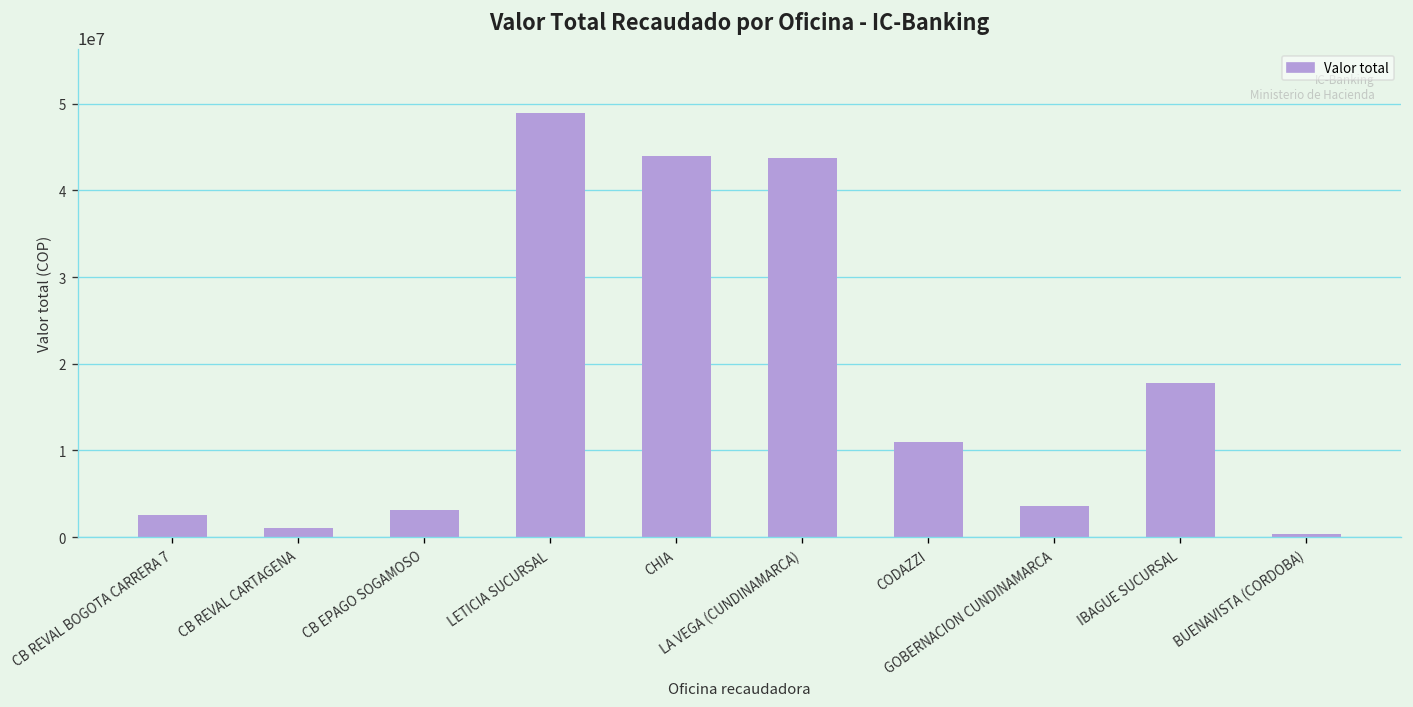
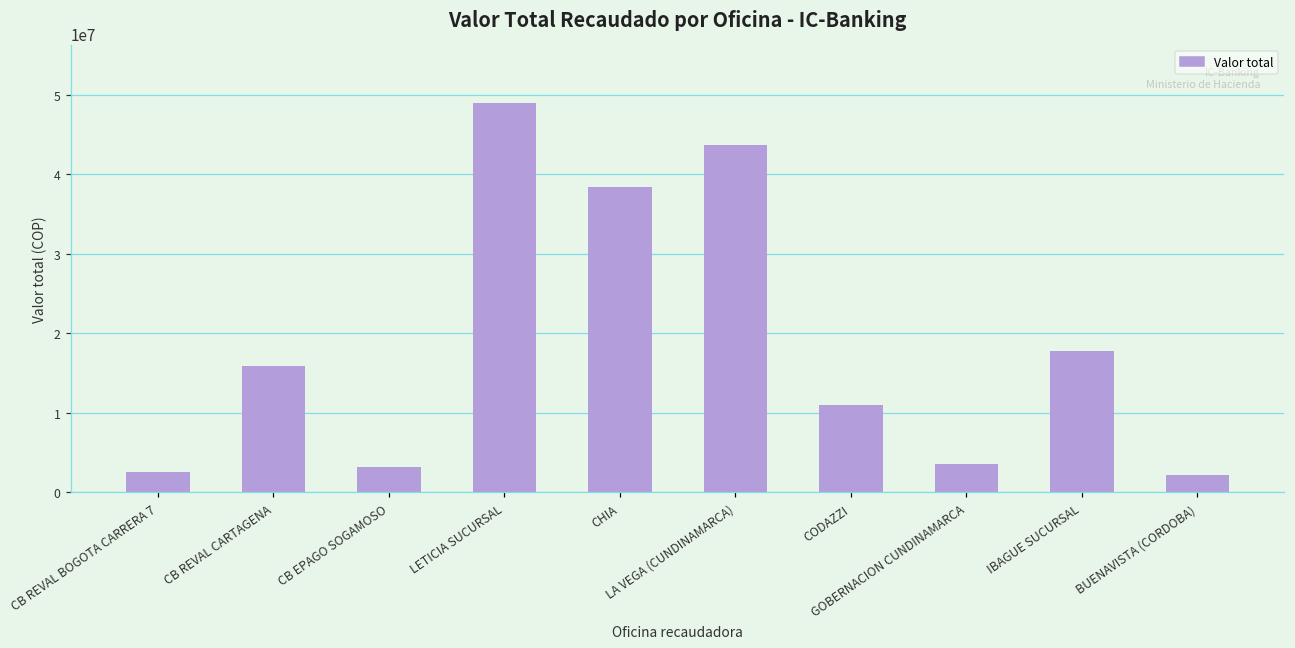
  {
    "CB REVAL BOGOTA CARRERA 7": 3000000,
-   "CB REVAL CARTAGENA": 1000000,
+   "CB REVAL CARTAGENA": 16000000,
    "CB EPAGO SOGAMOSO": 3000000,
    "LETICIA SUCURSAL": 49000000,
-   "CHIA": 44000000,
+   "CHIA": 38000000,
    "LA VEGA (CUNDINAMARCA)": 44000000,
    "CODAZZI": 11000000,
    "GOBERNACION CUNDINAMARCA": 4000000,
    "IBAGUE SUCURSAL": 18000000,
-   "BUENAVISTA (CORDOBA)": 0
+   "BUENAVISTA (CORDOBA)": 2000000
  }
